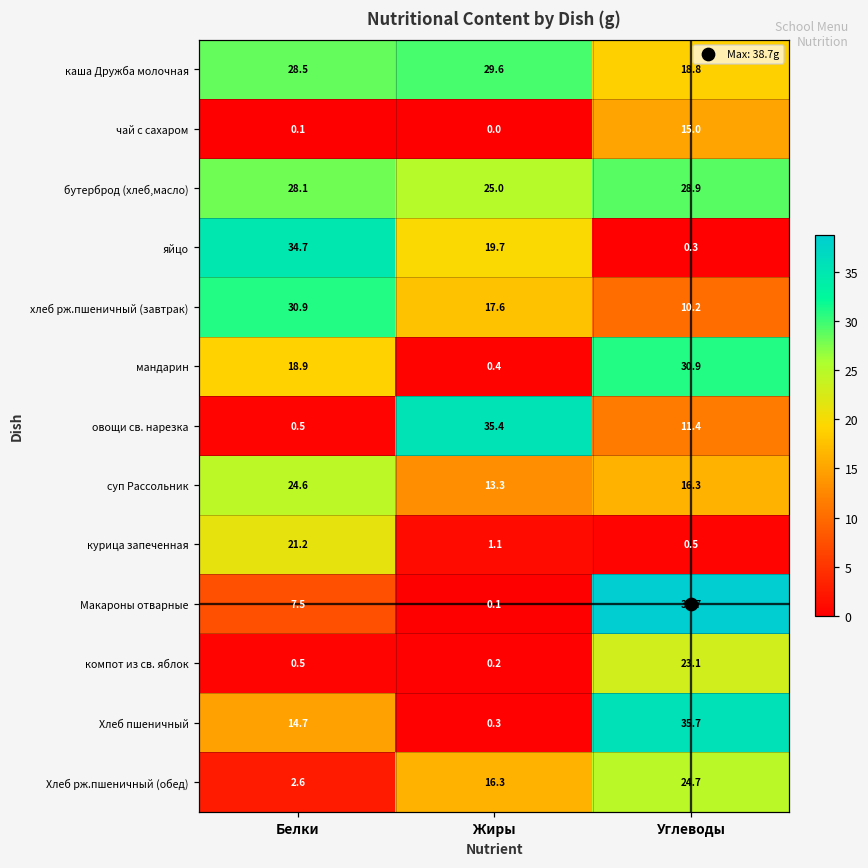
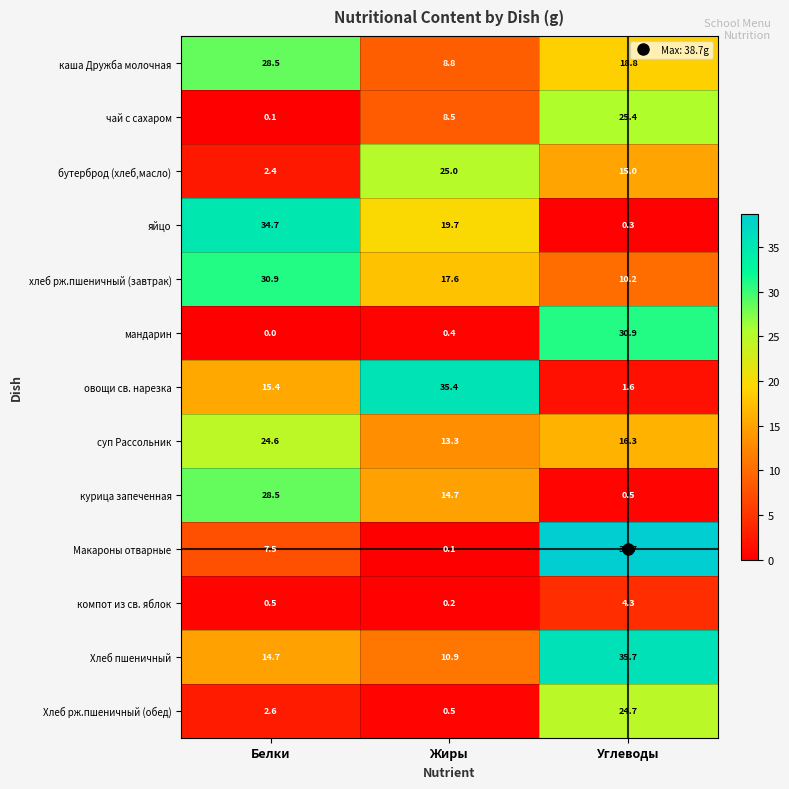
  {
    "каша Дружба молочная": {
      "Белки": 28.5,
-     "Жиры": 29.6
+     "Жиры": 8.8
    },
    "чай с сахаром": {
      "Белки": 0.1,
-     "Жиры": 0.0,
-     "Углеводы": 15.0
+     "Жиры": 8.5,
+     "Углеводы": 25.4
    },
    "бутерброд (хлеб,масло)": {
-     "Белки": 28.1,
+     "Белки": 2.4,
      "Жиры": 25.0,
-     "Углеводы": 28.9
+     "Углеводы": 15.0
    },
    "яйцо": {
      "Белки": 34.7,
      "Жиры": 19.7,
      "Углеводы": 0.3
    },
    "хлеб рж.пшеничный (завтрак)": {
      "Белки": 30.9,
      "Жиры": 17.6,
      "Углеводы": 10.2
    },
    "мандарин": {
-     "Белки": 18.9,
+     "Белки": 0.0,
      "Жиры": 0.4,
      "Углеводы": 30.9
    },
    "овощи св. нарезка": {
-     "Белки": 0.5,
+     "Белки": 15.4,
      "Жиры": 35.4,
-     "Углеводы": 11.4
+     "Углеводы": 1.6
    },
    "суп Рассольник": {
      "Белки": 24.6,
      "Жиры": 13.3,
      "Углеводы": 16.3
    },
    "курица запеченная": {
-     "Белки": 21.2,
-     "Жиры": 1.1,
+     "Белки": 28.5,
+     "Жиры": 14.7,
      "Углеводы": 0.5
    },
    "Макароны отварные": {
      "Белки": 7.5,
      "Жиры": 0.1
    },
    "компот из св. яблок": {
      "Белки": 0.5,
      "Жиры": 0.2,
-     "Углеводы": 23.1
+     "Углеводы": 4.3
    },
    "Хлеб пшеничный": {
      "Белки": 14.7,
-     "Жиры": 0.3,
+     "Жиры": 10.9,
      "Углеводы": 35.7
    },
    "Хлеб рж.пшеничный (обед)": {
      "Белки": 2.6,
-     "Жиры": 16.3,
+     "Жиры": 0.5,
      "Углеводы": 24.7
    }
  }
